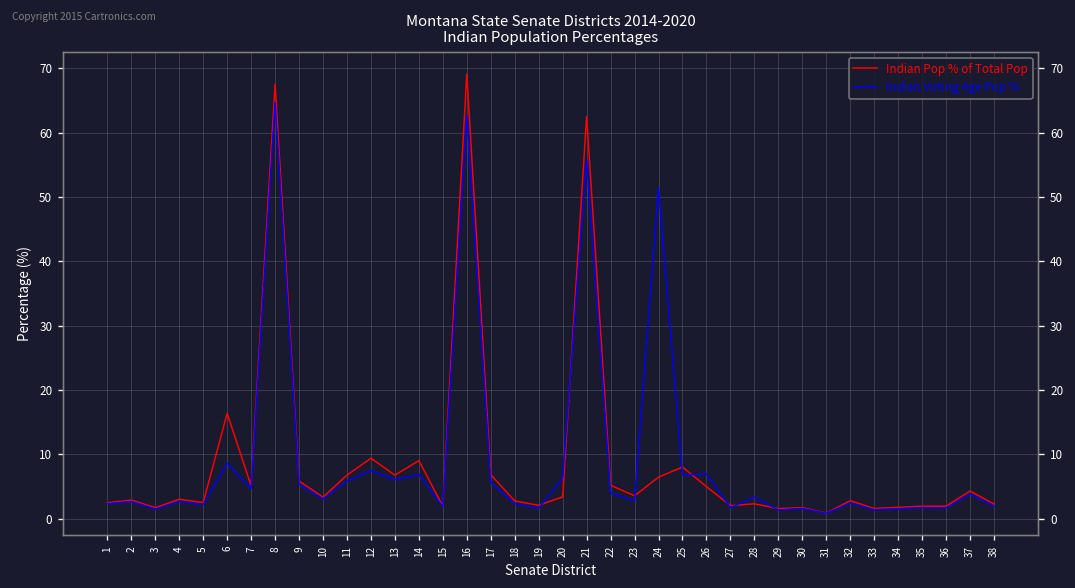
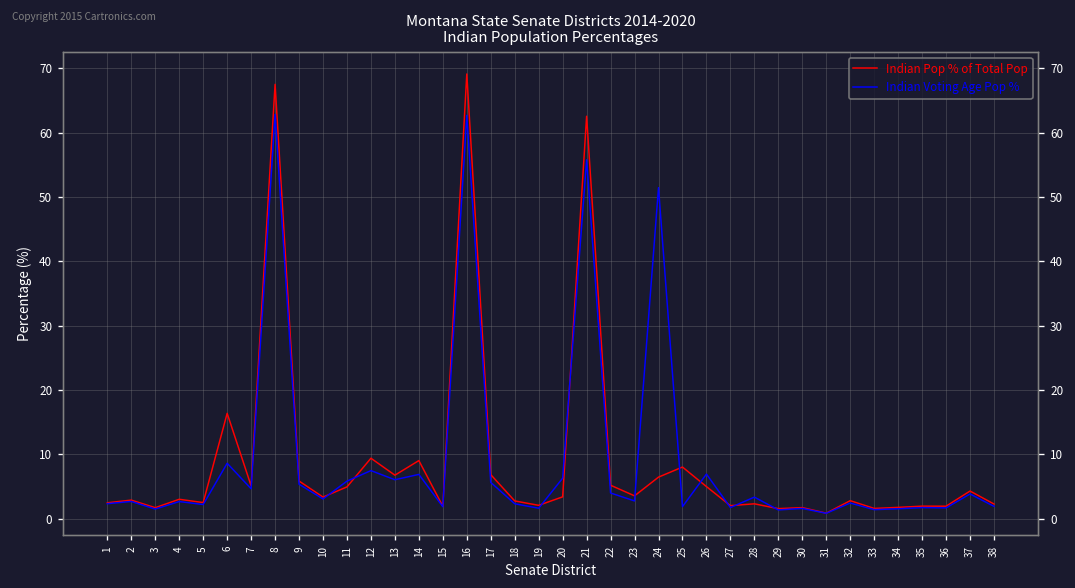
  {
    "Indian Pop % of Total Pop": {
      "6": 16,
      "8": 68,
      "9": 6,
-     "11": 7,
+     "11": 5,
      "12": 9,
      "13": 7,
      "14": 9,
      "16": 69,
      "17": 7,
      "20": 3,
      "21": 63,
      "22": 5,
      "23": 4,
      "24": 6,
      "25": 8,
      "26": 5,
      "28": 2
    },
    "Indian Voting Age Pop %": {
      "6": 9,
-     "8": 65,
+     "8": 63,
      "9": 5,
      "11": 6,
      "12": 7,
      "13": 6,
      "14": 7,
      "16": 63,
      "17": 6,
      "20": 6,
      "21": 56,
      "22": 4,
      "23": 3,
      "24": 51,
-     "25": 7,
+     "25": 2,
      "26": 7,
      "28": 3
    }
  }
